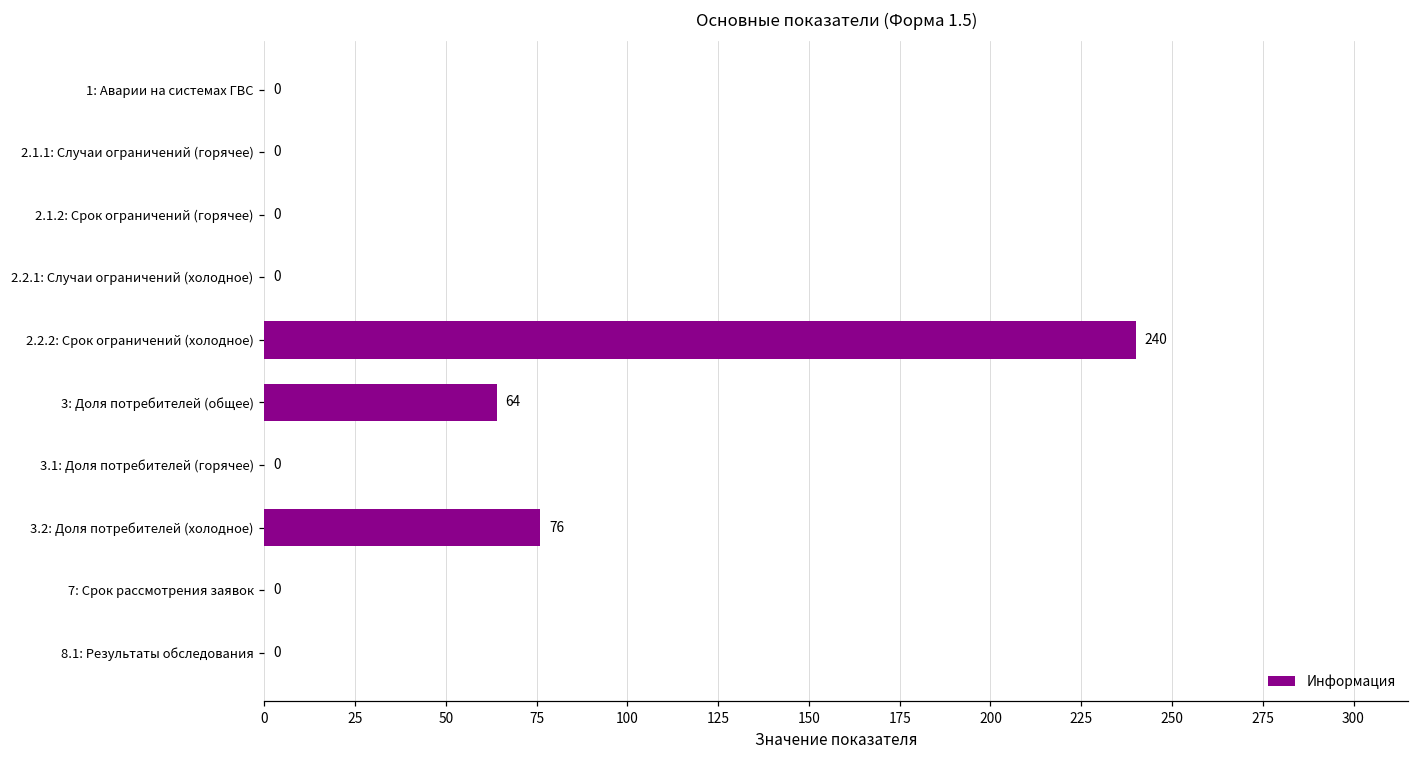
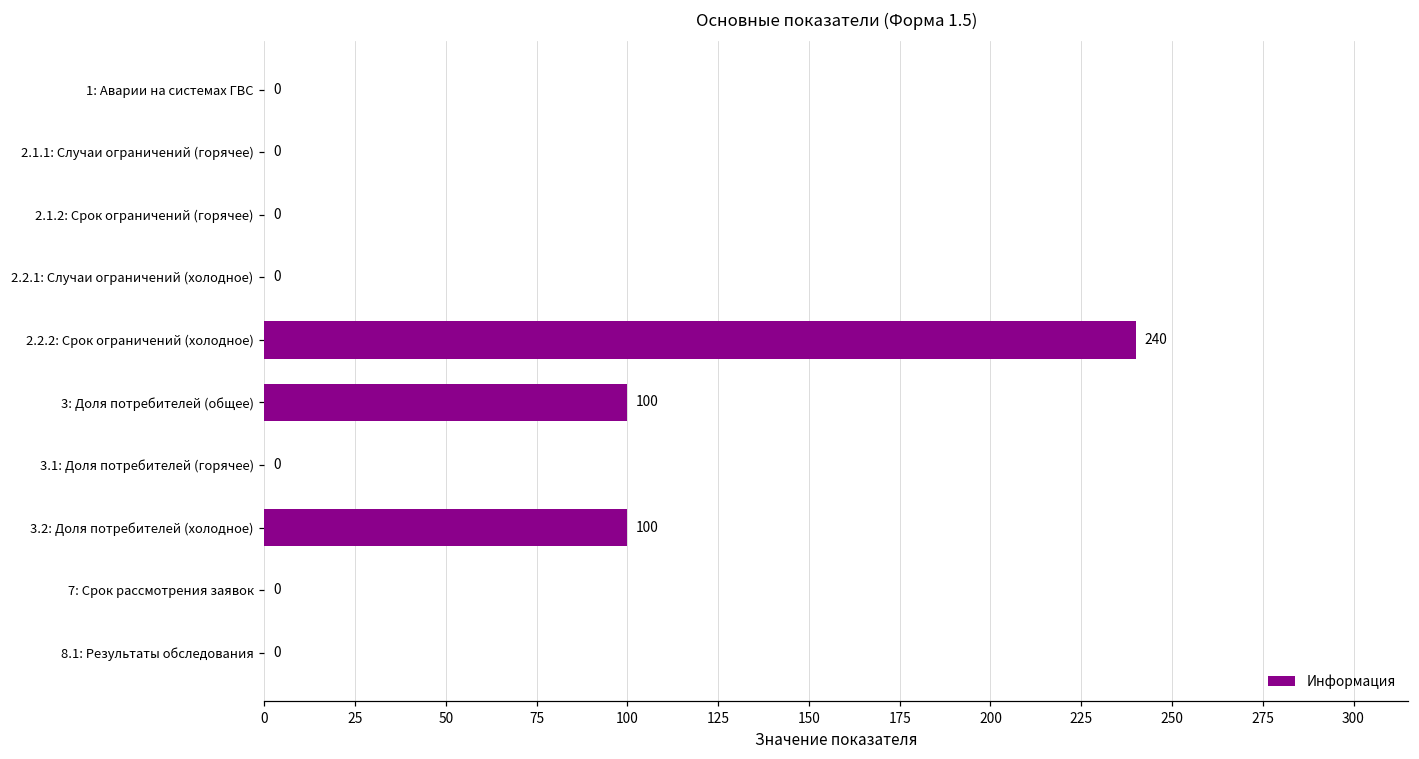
  {
    "1: Аварии на системах ГВС": 0,
    "2.1.1: Случаи ограничений (горячее)": 0,
    "2.1.2: Срок ограничений (горячее)": 0,
    "2.2.1: Случаи ограничений (холодное)": 0,
    "2.2.2: Срок ограничений (холодное)": 240,
-   "3: Доля потребителей (общее)": 64,
+   "3: Доля потребителей (общее)": 100,
    "3.1: Доля потребителей (горячее)": 0,
-   "3.2: Доля потребителей (холодное)": 76,
+   "3.2: Доля потребителей (холодное)": 100,
    "7: Срок рассмотрения заявок": 0,
    "8.1: Результаты обследования": 0
  }
